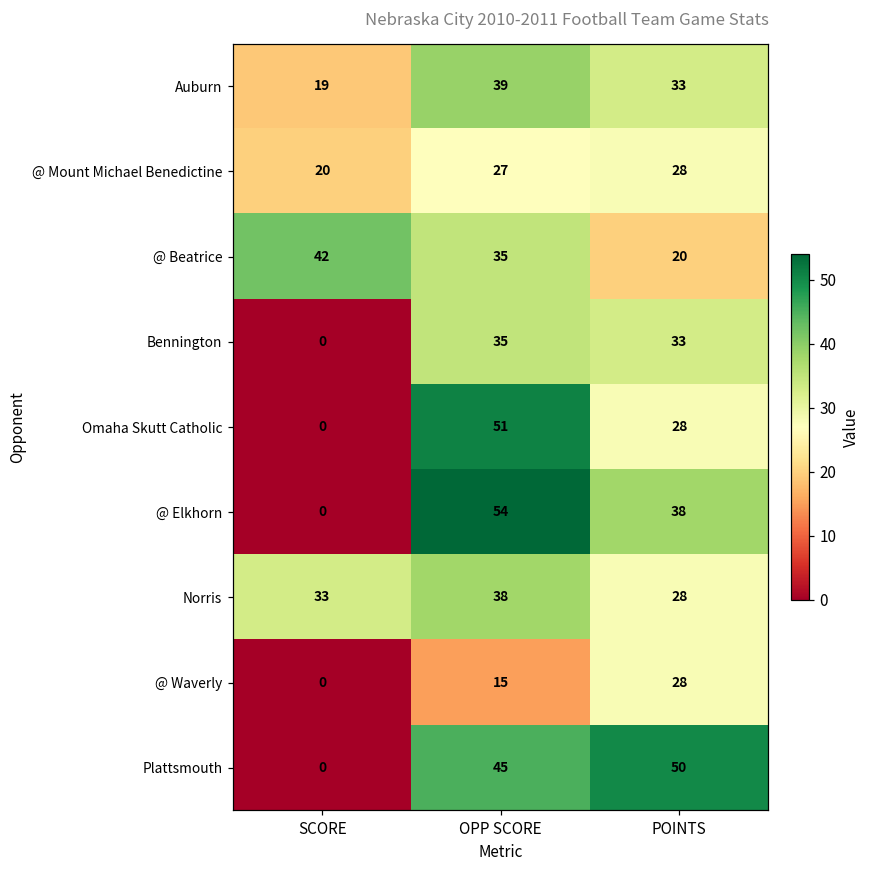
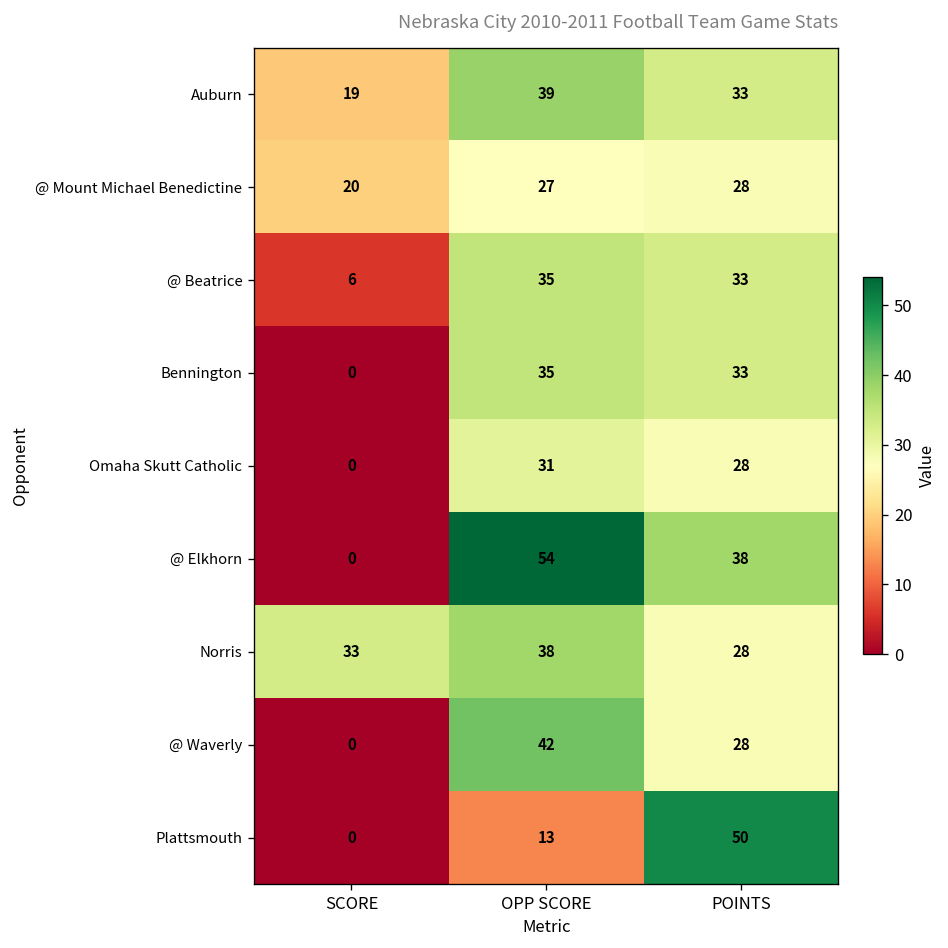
  {
    "Auburn": {
      "SCORE": 19,
      "OPP SCORE": 39,
      "POINTS": 33
    },
    "@ Mount Michael Benedictine": {
      "SCORE": 20,
      "OPP SCORE": 27,
      "POINTS": 28
    },
    "@ Beatrice": {
-     "SCORE": 42,
+     "SCORE": 6,
      "OPP SCORE": 35,
-     "POINTS": 20
+     "POINTS": 33
    },
    "Bennington": {
      "SCORE": 0,
      "OPP SCORE": 35,
      "POINTS": 33
    },
    "Omaha Skutt Catholic": {
      "SCORE": 0,
-     "OPP SCORE": 51,
+     "OPP SCORE": 31,
      "POINTS": 28
    },
    "@ Elkhorn": {
      "SCORE": 0,
      "OPP SCORE": 54,
      "POINTS": 38
    },
    "Norris": {
      "SCORE": 33,
      "OPP SCORE": 38,
      "POINTS": 28
    },
    "@ Waverly": {
      "SCORE": 0,
-     "OPP SCORE": 15,
+     "OPP SCORE": 42,
      "POINTS": 28
    },
    "Plattsmouth": {
      "SCORE": 0,
-     "OPP SCORE": 45,
+     "OPP SCORE": 13,
      "POINTS": 50
    }
  }
